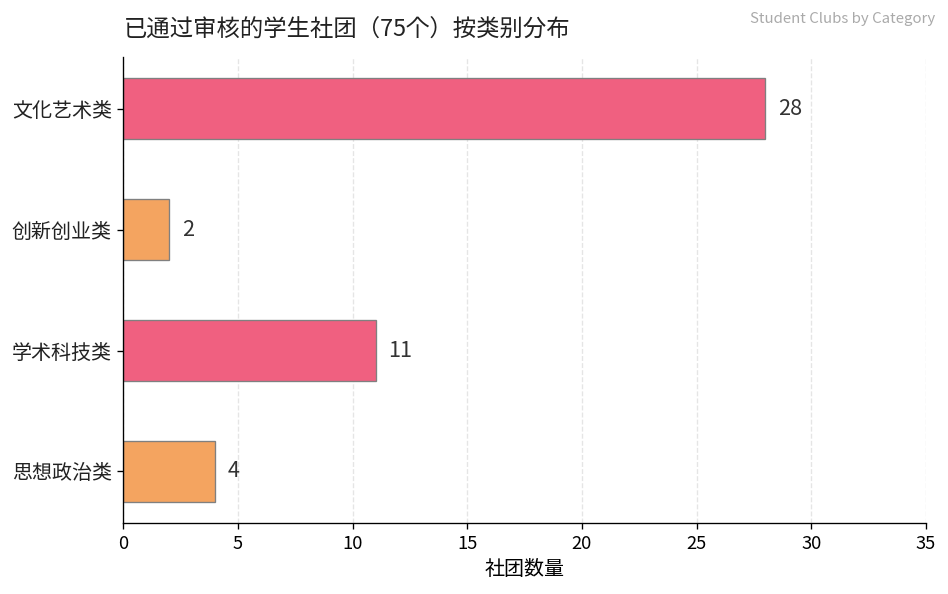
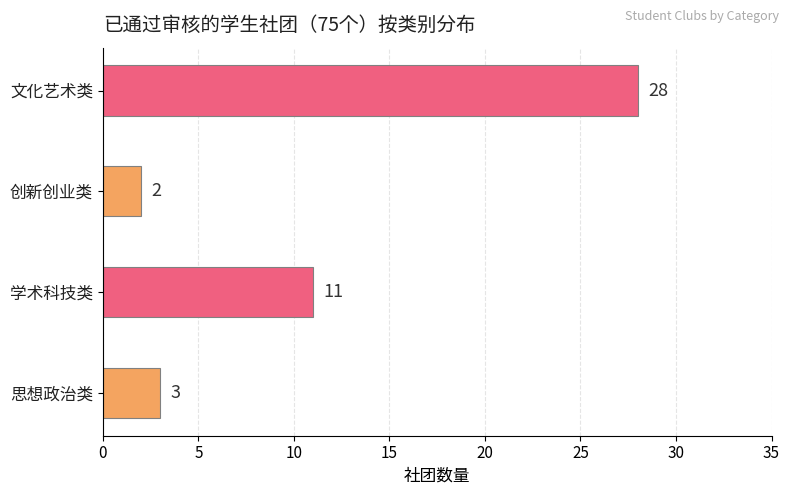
  {
    "文化艺术类": 28,
    "创新创业类": 2,
    "学术科技类": 11,
-   "思想政治类": 4
+   "思想政治类": 3
  }
